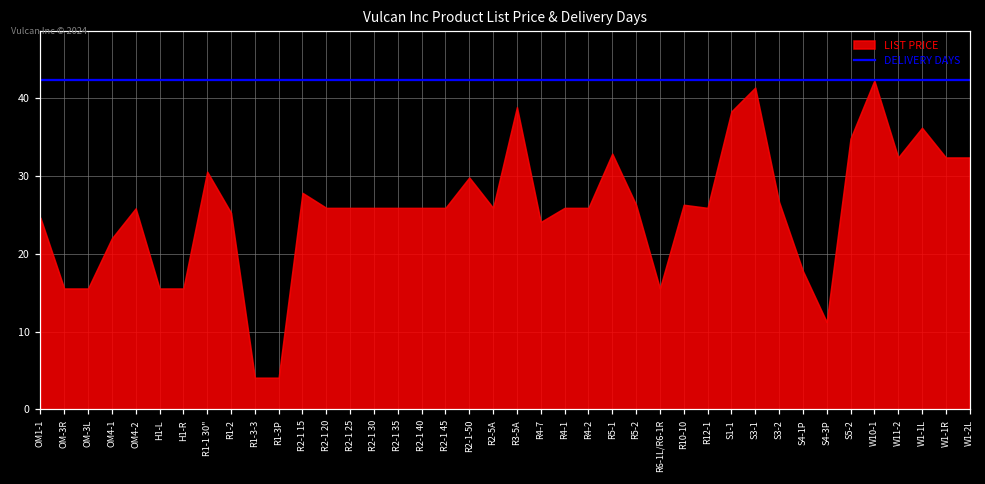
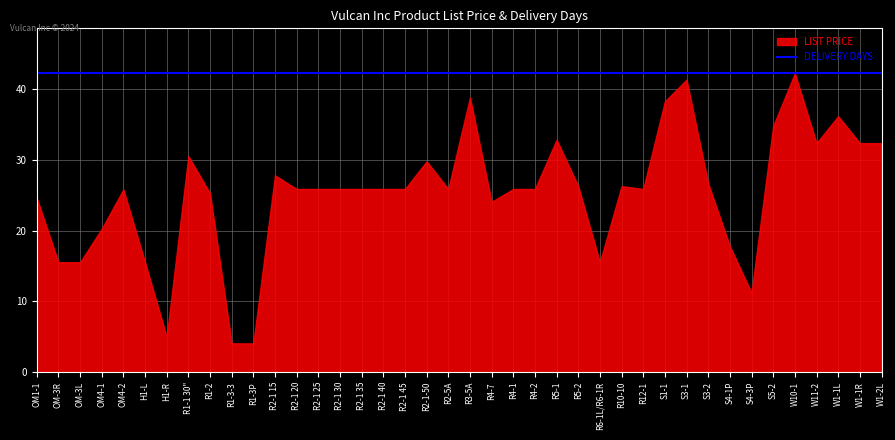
  {
    "DELIVERY DAYS": {
      "OM1-1": 42,
      "OM-3R": 42,
      "OM-3L": 42,
      "OM4-1": 42,
      "OM4-2": 42,
      "H1-L": 42,
      "H1-R": 42,
      "R1-1 30\"": 42,
      "R1-2": 42,
      "R1-3-3": 42,
      "R1-3P": 42,
      "R2-1 15": 42,
      "R2-1 20": 42,
      "R2-1 25": 42,
      "R2-1 30": 42,
      "R2-1 35": 42,
      "R2-1 40": 42,
      "R2-1 45": 42,
      "R2-1-50": 42,
      "R2-5A": 42,
      "R3-5A": 42,
      "R4-7": 42,
      "R4-1": 42,
      "R4-2": 42,
      "R5-1": 42,
      "R5-2": 42,
      "R6-1L/R6-1R": 42,
      "R10-10": 42,
      "R12-1": 42,
      "S1-1": 42,
      "S3-1": 42,
      "S3-2": 42,
      "S4-1P": 42,
      "S4-3P": 42,
      "S5-2": 42,
      "W11-2": 42,
      "W1-1L": 42,
      "W1-1R": 42,
      "W1-2L": 42
    },
    "LIST PRICE": {
      "OM1-1": 25,
      "OM-3R": 16,
      "OM-3L": 16,
-     "OM4-1": 22,
+     "OM4-1": 20,
      "OM4-2": 26,
      "H1-L": 16,
-     "H1-R": 16,
+     "H1-R": 5,
      "R1-1 30\"": 31,
      "R1-2": 25,
      "R1-3-3": 4,
      "R1-3P": 4,
      "R2-1 15": 28,
      "R2-1 20": 26,
      "R2-1 25": 26,
      "R2-1 30": 26,
      "R2-1 35": 26,
      "R2-1 40": 26,
      "R2-1 45": 26,
      "R2-1-50": 30,
      "R2-5A": 26,
      "R3-5A": 39,
      "R4-7": 24,
      "R4-1": 26,
      "R4-2": 26,
      "R5-1": 33,
      "R5-2": 26,
      "R6-1L/R6-1R": 16,
      "R10-10": 26,
      "R12-1": 26,
      "S1-1": 38,
      "S3-1": 41,
      "S3-2": 27,
      "S4-1P": 18,
      "S4-3P": 11,
      "S5-2": 35,
      "W11-2": 32,
      "W1-1L": 36,
      "W1-1R": 32,
      "W1-2L": 32
    }
  }
